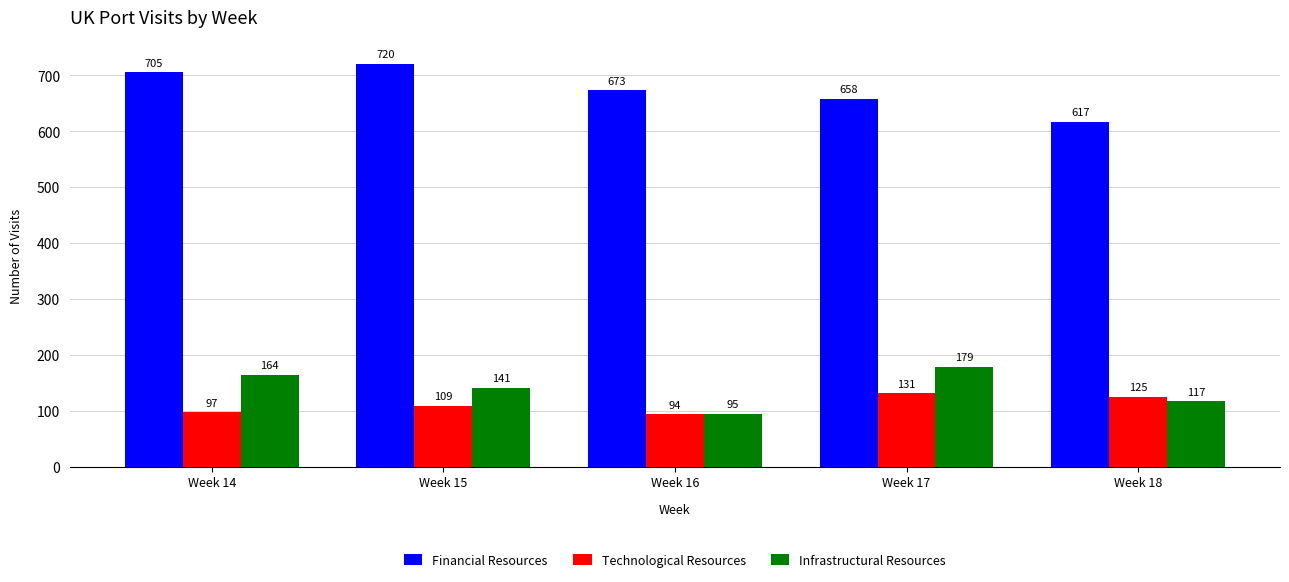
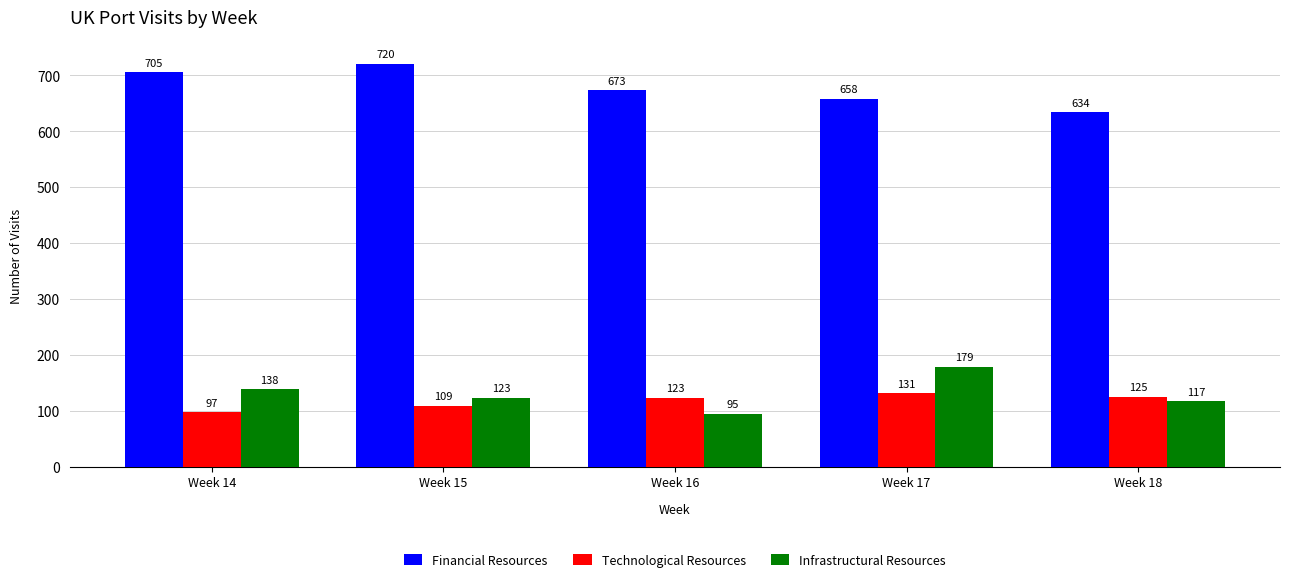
  {
    "Financial Resources": {
      "Week 14": 705,
      "Week 15": 720,
      "Week 16": 673,
      "Week 17": 658,
-     "Week 18": 617
+     "Week 18": 634
    },
    "Technological Resources": {
      "Week 14": 97,
      "Week 15": 109,
-     "Week 16": 94,
+     "Week 16": 123,
      "Week 17": 131,
      "Week 18": 125
    },
    "Infrastructural Resources": {
-     "Week 14": 164,
-     "Week 15": 141,
+     "Week 14": 138,
+     "Week 15": 123,
      "Week 16": 95,
      "Week 17": 179,
      "Week 18": 117
    }
  }
